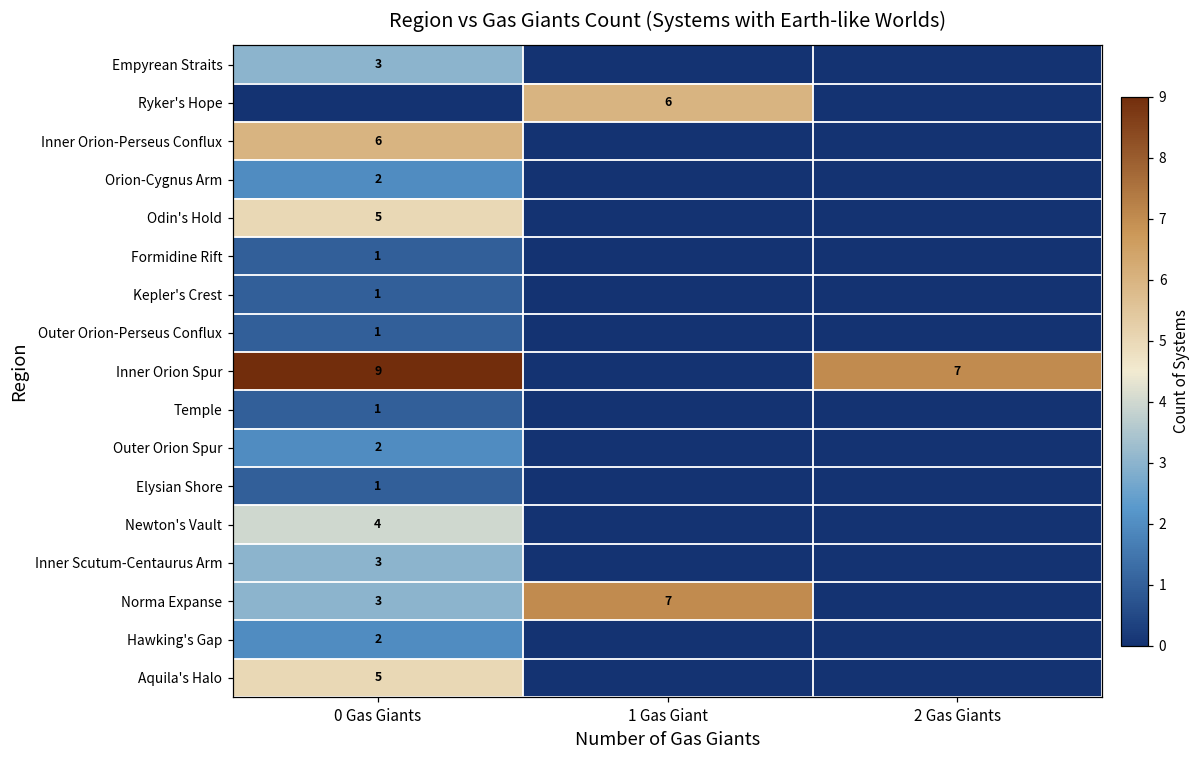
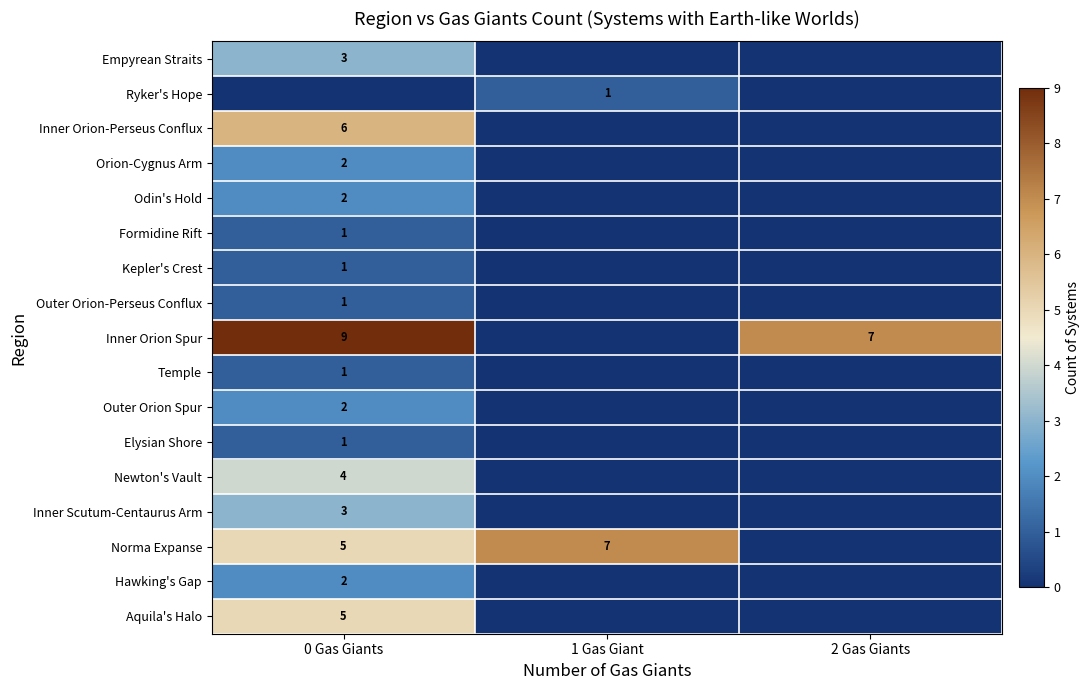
  {
    "Empyrean Straits": {
      "0 Gas Giants": 3
    },
    "Ryker's Hope": {
-     "1 Gas Giant": 6
+     "1 Gas Giant": 1
    },
    "Inner Orion-Perseus Conflux": {
      "0 Gas Giants": 6
    },
    "Orion-Cygnus Arm": {
      "0 Gas Giants": 2
    },
    "Odin's Hold": {
-     "0 Gas Giants": 5
+     "0 Gas Giants": 2
    },
    "Formidine Rift": {
      "0 Gas Giants": 1
    },
    "Kepler's Crest": {
      "0 Gas Giants": 1
    },
    "Outer Orion-Perseus Conflux": {
      "0 Gas Giants": 1
    },
    "Inner Orion Spur": {
      "0 Gas Giants": 9,
      "2 Gas Giants": 7
    },
    "Temple": {
      "0 Gas Giants": 1
    },
    "Outer Orion Spur": {
      "0 Gas Giants": 2
    },
    "Elysian Shore": {
      "0 Gas Giants": 1
    },
    "Newton's Vault": {
      "0 Gas Giants": 4
    },
    "Inner Scutum-Centaurus Arm": {
      "0 Gas Giants": 3
    },
    "Norma Expanse": {
-     "0 Gas Giants": 3,
+     "0 Gas Giants": 5,
      "1 Gas Giant": 7
    },
    "Hawking's Gap": {
      "0 Gas Giants": 2
    },
    "Aquila's Halo": {
      "0 Gas Giants": 5
    }
  }
